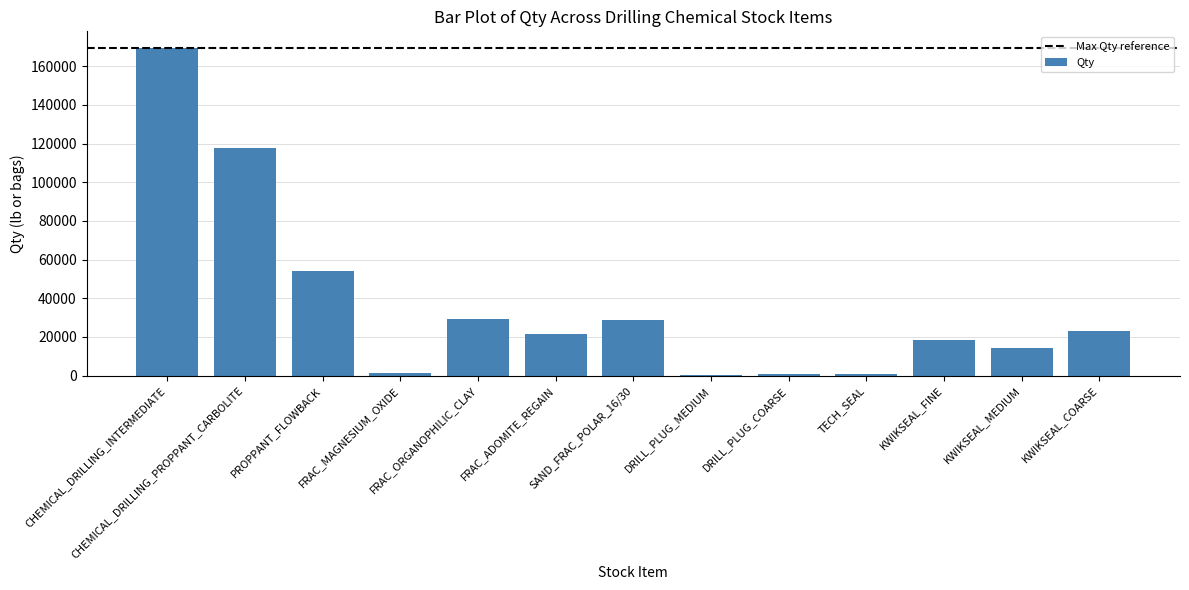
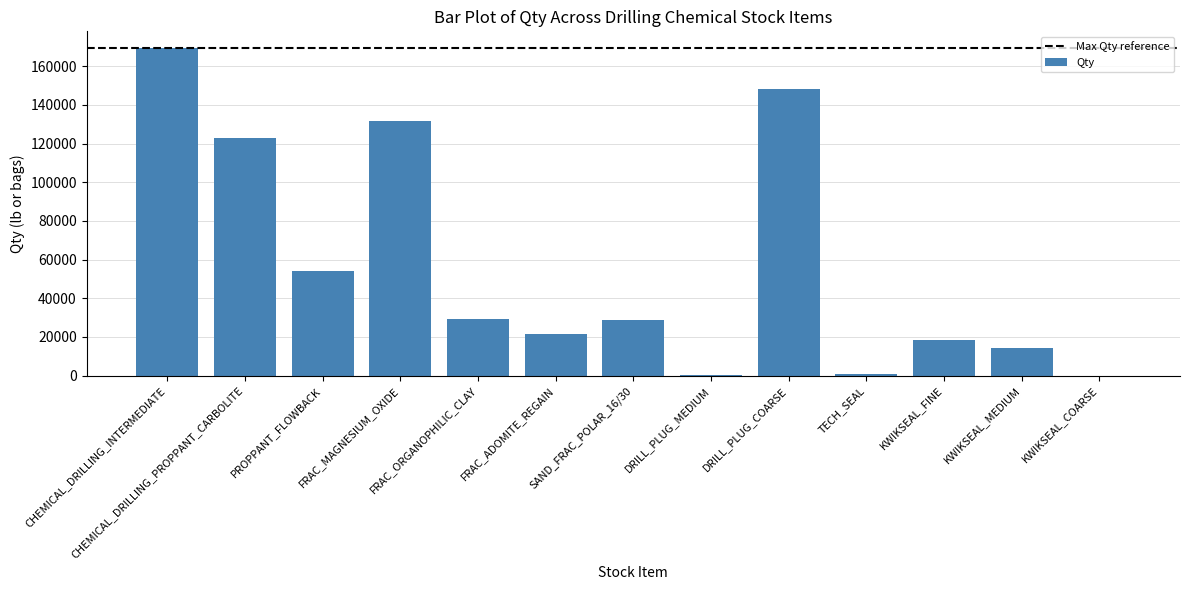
  {
    "CHEMICAL_DRILLING_INTERMEDIATE": 170000,
-   "CHEMICAL_DRILLING_PROPPANT_CARBOLITE": 118000,
+   "CHEMICAL_DRILLING_PROPPANT_CARBOLITE": 123000,
    "PROPPANT_FLOWBACK": 54000,
-   "FRAC_MAGNESIUM_OXIDE": 2000,
+   "FRAC_MAGNESIUM_OXIDE": 132000,
    "FRAC_ORGANOPHILIC_CLAY": 29000,
    "FRAC_ADOMITE_REGAIN": 21000,
    "SAND_FRAC_POLAR_16/30": 29000,
-   "DRILL_PLUG_COARSE": 1000,
+   "DRILL_PLUG_COARSE": 148000,
    "KWIKSEAL_FINE": 18000,
    "KWIKSEAL_MEDIUM": 14000,
-   "KWIKSEAL_COARSE": 23000
+   "KWIKSEAL_COARSE": 0
  }
